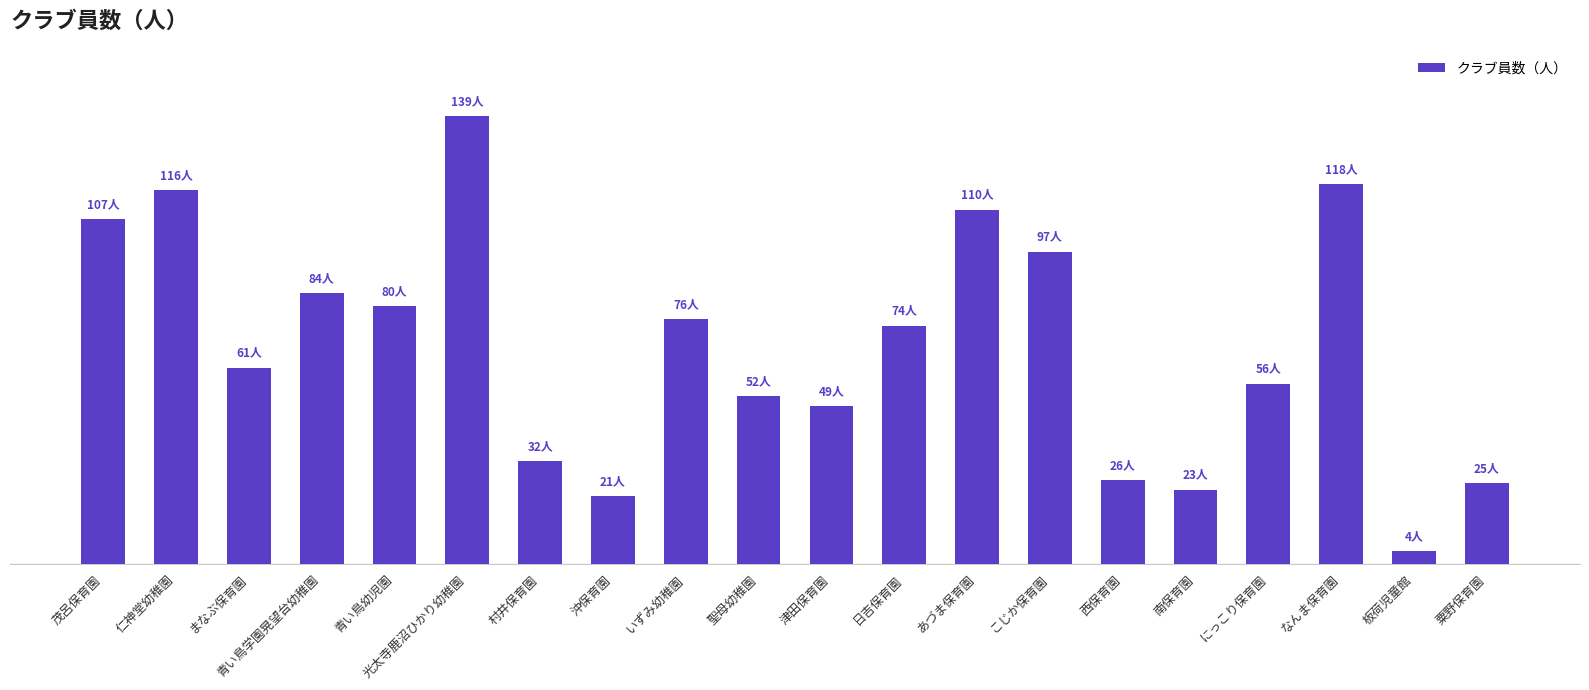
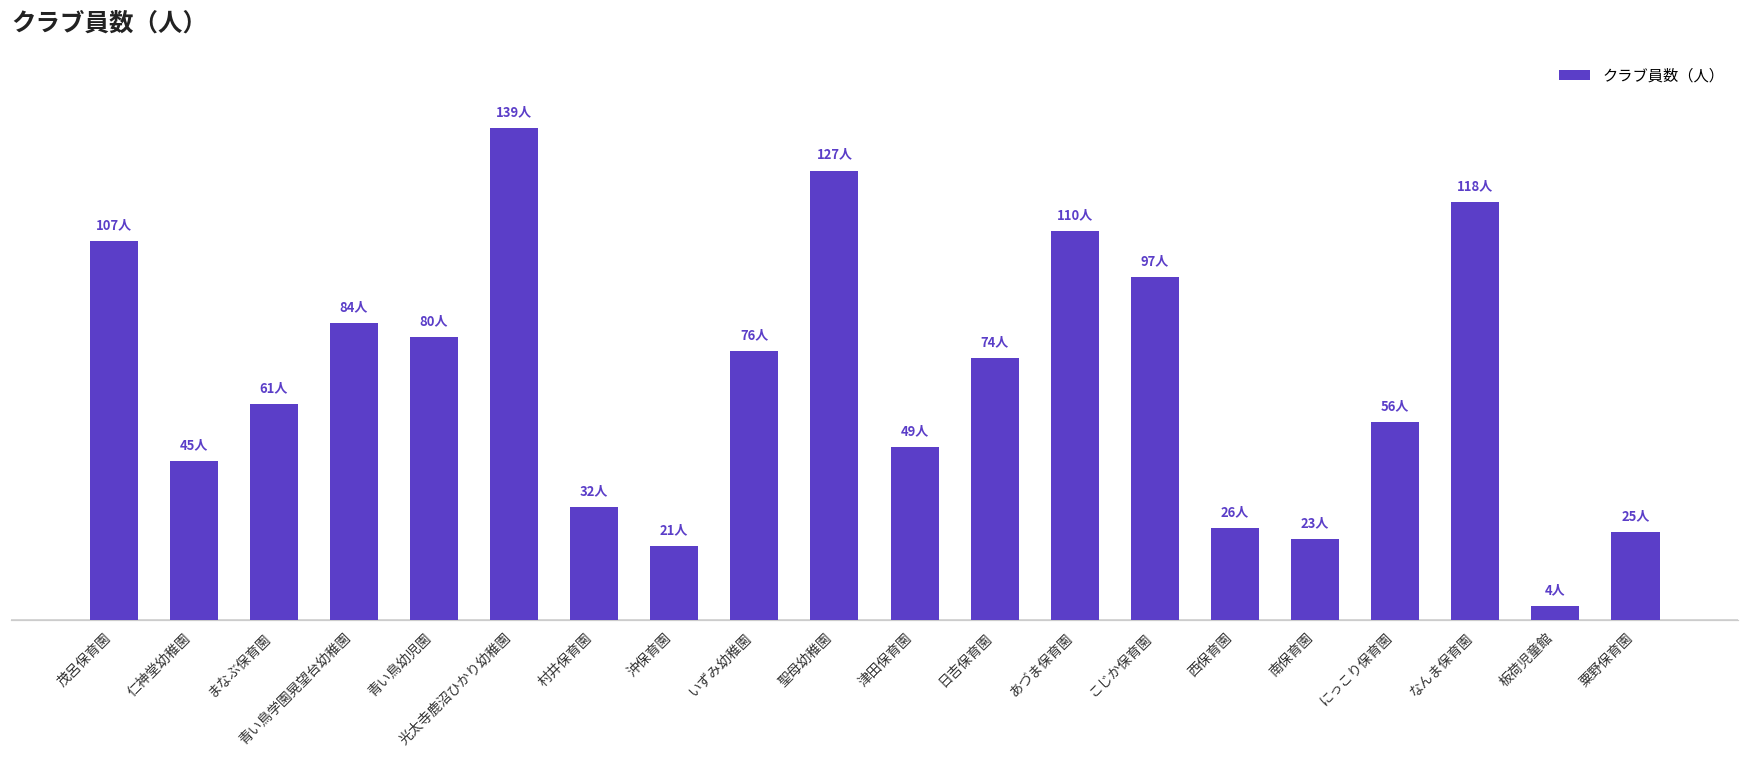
  {
    "茂呂保育園": "107人",
-   "仁神堂幼稚園": "116人",
+   "仁神堂幼稚園": "45人",
    "まなぶ保育園": "61人",
    "青い鳥学園晃望台幼稚園": "84人",
    "青い鳥幼児園": "80人",
    "光太寺鹿沼ひかり幼稚園": "139人",
    "村井保育園": "32人",
    "沖保育園": "21人",
    "いずみ幼稚園": "76人",
-   "聖母幼稚園": "52人",
+   "聖母幼稚園": "127人",
    "津田保育園": "49人",
    "日吉保育園": "74人",
    "あづま保育園": "110人",
    "こじか保育園": "97人",
    "西保育園": "26人",
    "南保育園": "23人",
    "にっこり保育園": "56人",
    "なんま保育園": "118人",
    "板荷児童館": "4人",
    "粟野保育園": "25人"
  }
